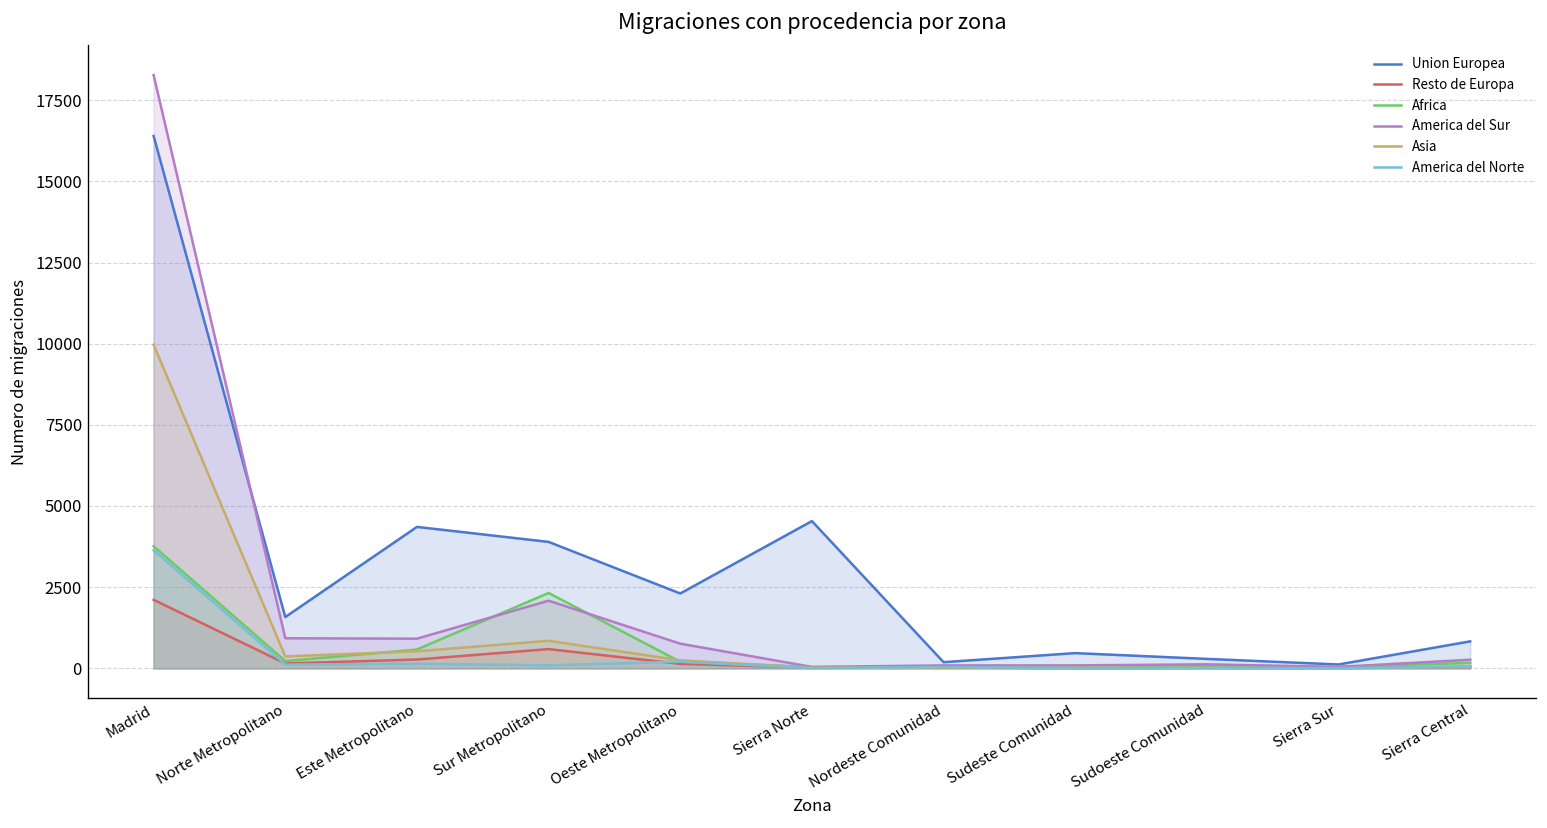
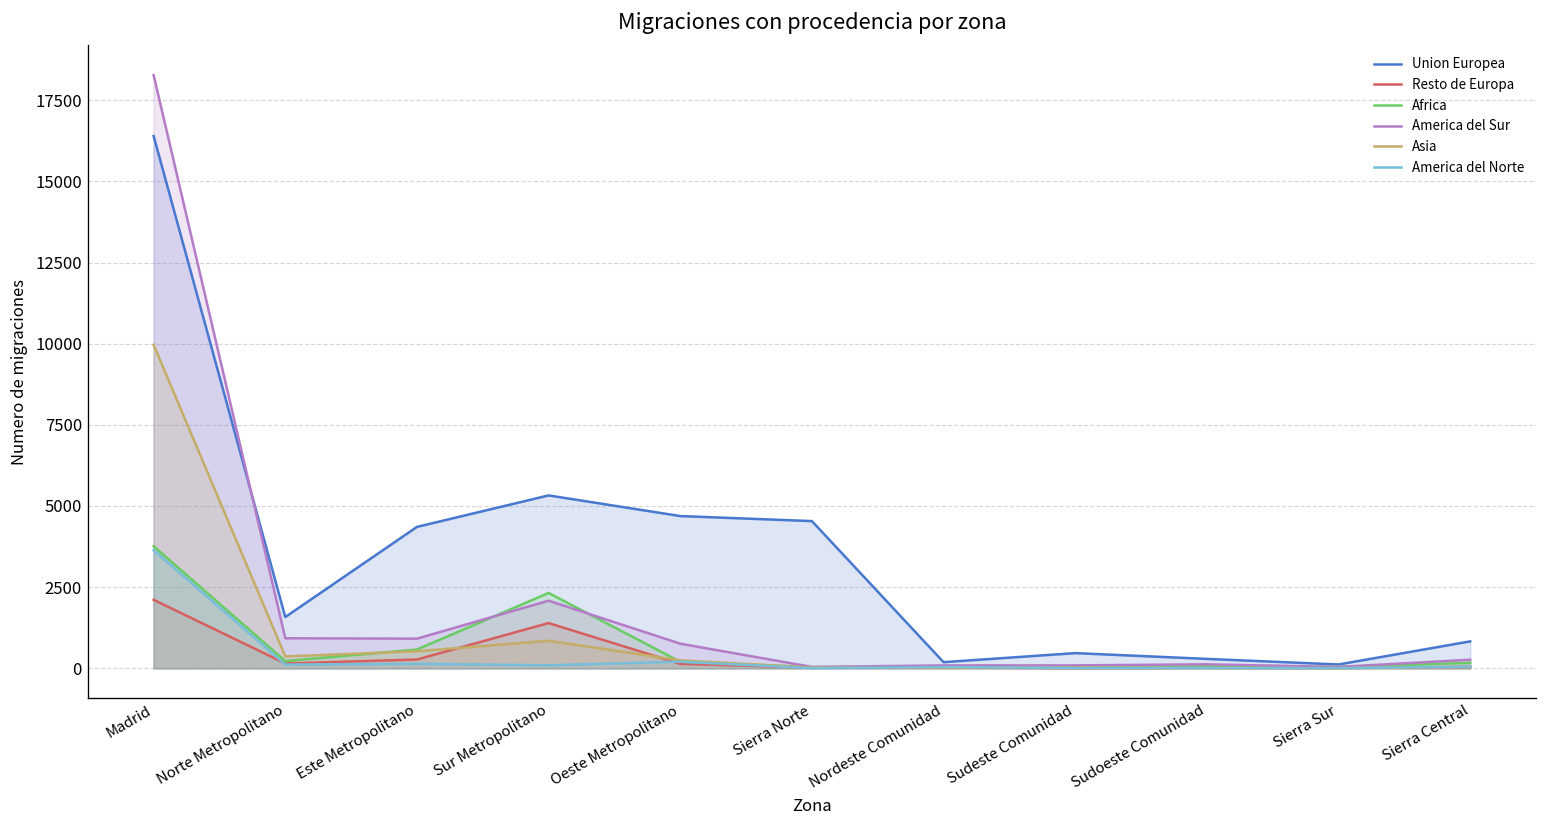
  {
    "Union Europea": {
      "Madrid": 16400,
      "Norte Metropolitano": 1600,
      "Este Metropolitano": 4400,
-     "Sur Metropolitano": 3900,
-     "Oeste Metropolitano": 2300,
+     "Sur Metropolitano": 5300,
+     "Oeste Metropolitano": 4700,
      "Sierra Norte": 4500,
      "Nordeste Comunidad": 200,
      "Sudeste Comunidad": 500,
      "Sudoeste Comunidad": 300,
      "Sierra Central": 800
    },
    "Resto de Europa": {
      "Madrid": 2100,
      "Este Metropolitano": 300,
-     "Sur Metropolitano": 600
+     "Sur Metropolitano": 1400
    },
    "Africa": {
      "Madrid": 3800,
      "Sur Metropolitano": 2300
    },
    "America del Sur": {
      "Madrid": 18300,
      "Norte Metropolitano": 900,
      "Este Metropolitano": 900,
      "Sur Metropolitano": 2100,
      "Oeste Metropolitano": 800
    },
    "Asia": {
      "Madrid": 10000,
      "Norte Metropolitano": 400,
      "Sur Metropolitano": 800
    },
    "America del Norte": {
      "Madrid": 3600,
      "Este Metropolitano": 100,
      "Sur Metropolitano": 100
    }
  }
